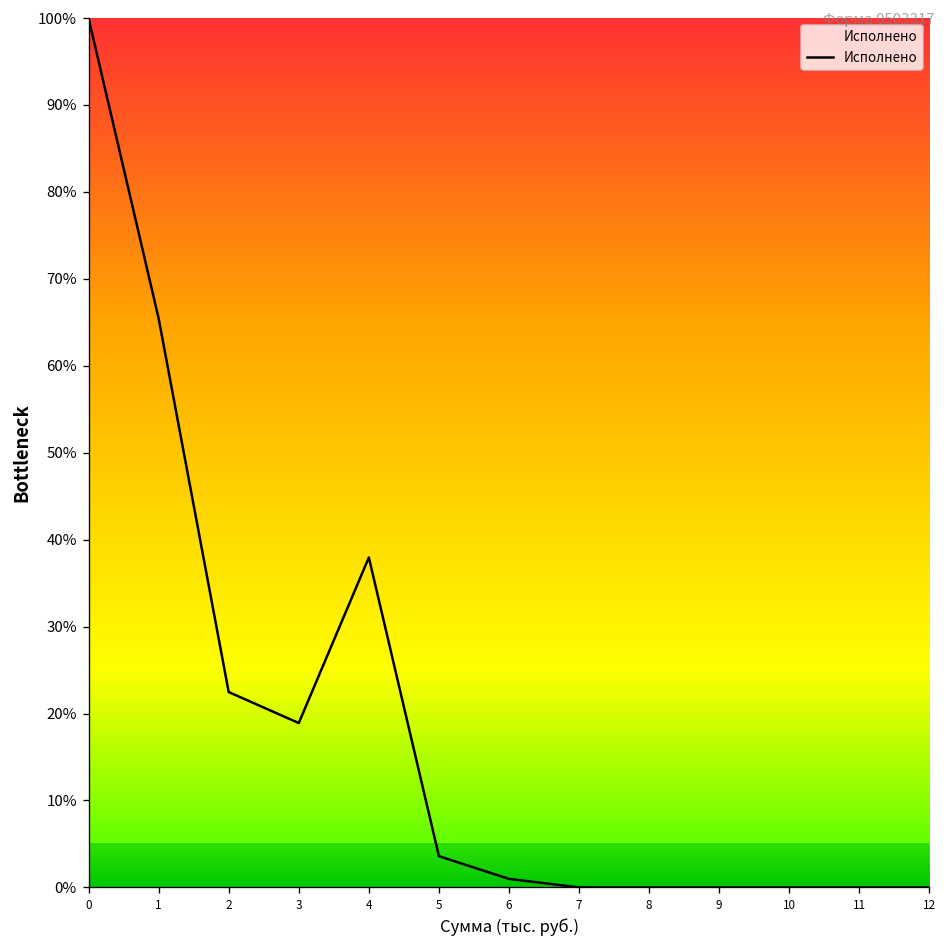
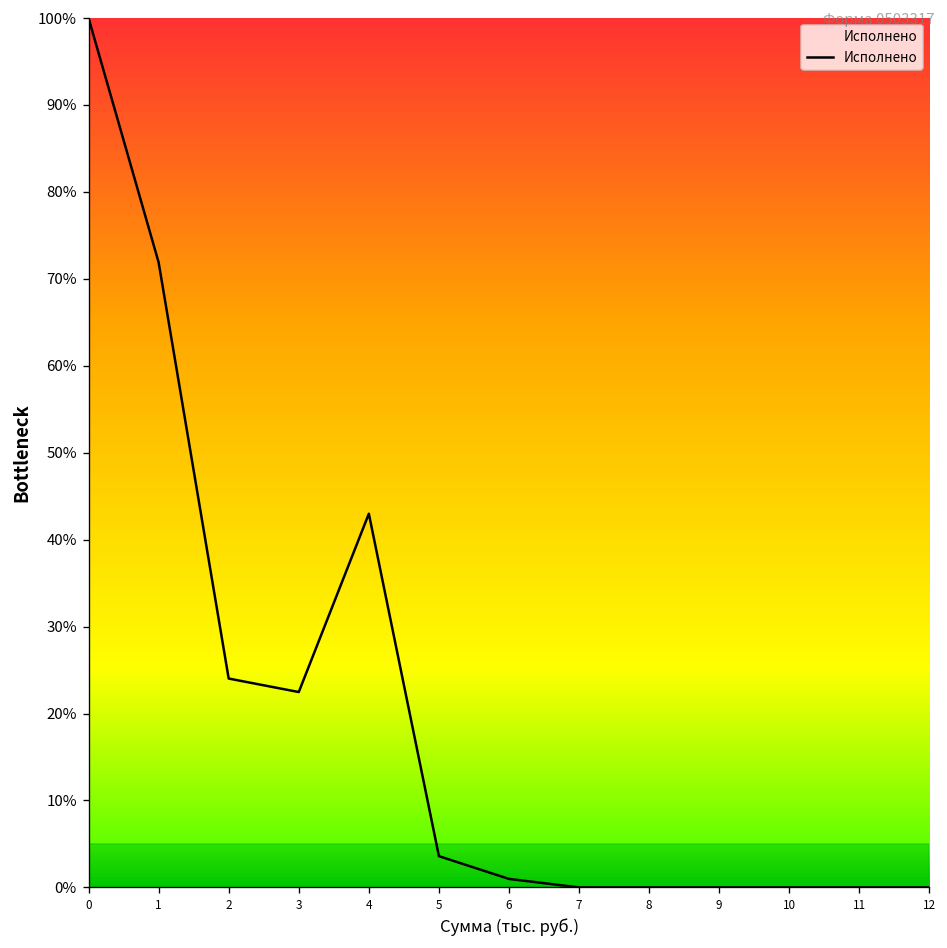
  {
    "0": "100%",
-   "1": "65%",
-   "2": "22%",
-   "3": "19%",
-   "4": "38%"
+   "1": "72%",
+   "2": "24%",
+   "3": "22%",
+   "4": "43%"
  }
